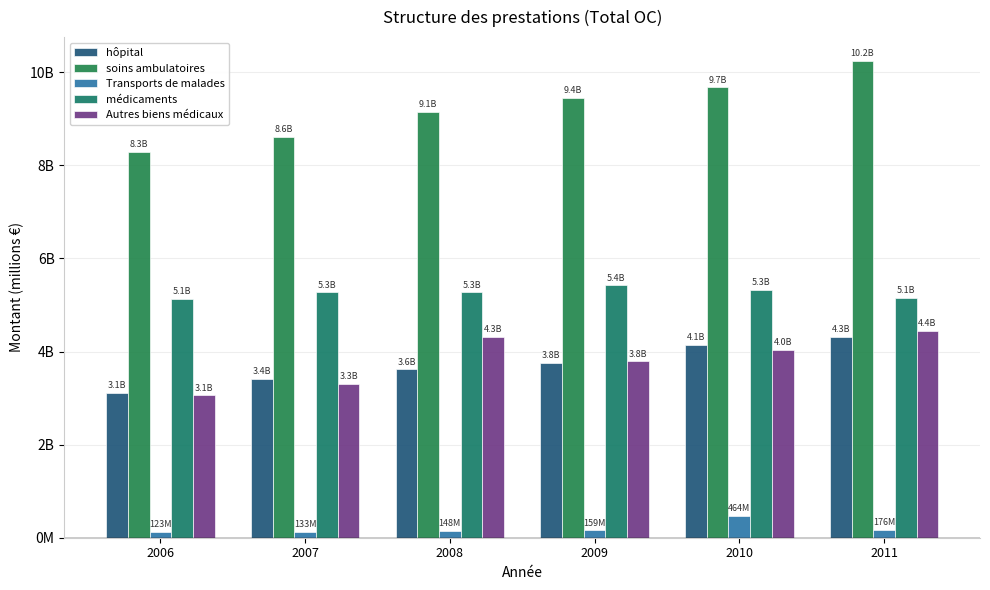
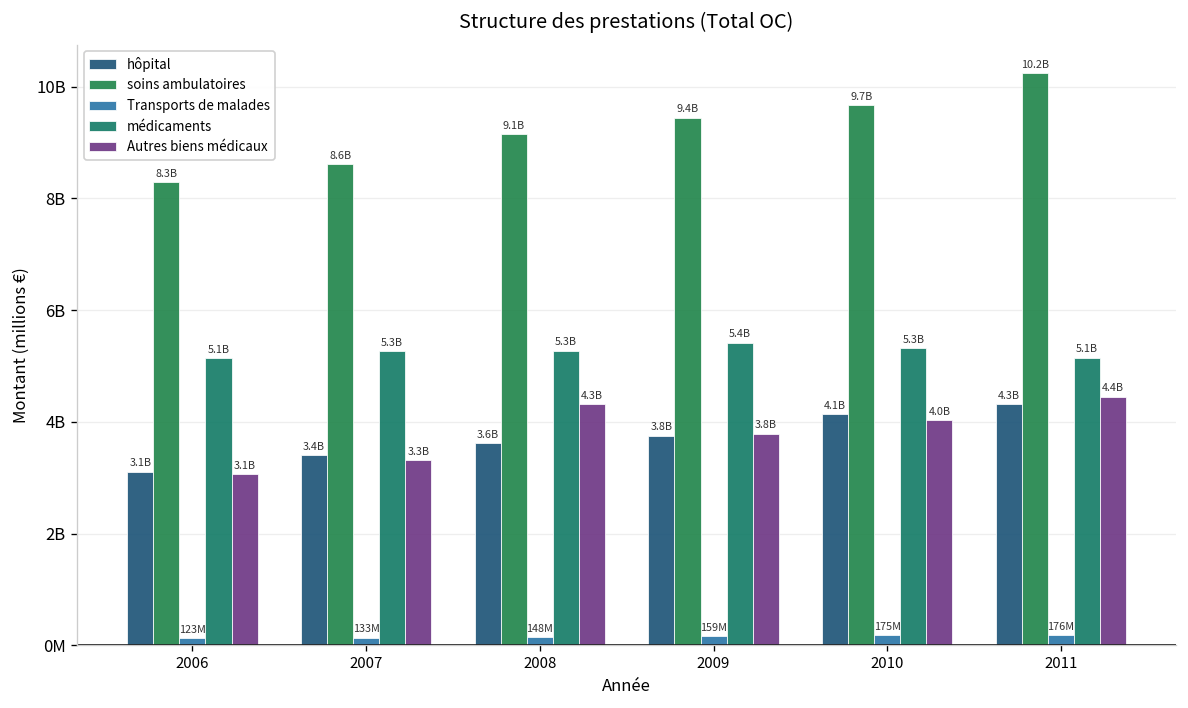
  {
    "Transports de malades": {
      "2006": "123M",
      "2007": "133M",
      "2008": "148M",
      "2009": "159M",
-     "2010": "464M",
+     "2010": "175M",
      "2011": "176M"
    },
    "Autres biens médicaux": {
      "2006": "3.1B",
      "2007": "3.3B",
      "2008": "4.3B",
      "2009": "3.8B",
      "2010": "4.0B",
      "2011": "4.4B"
    }
  }
